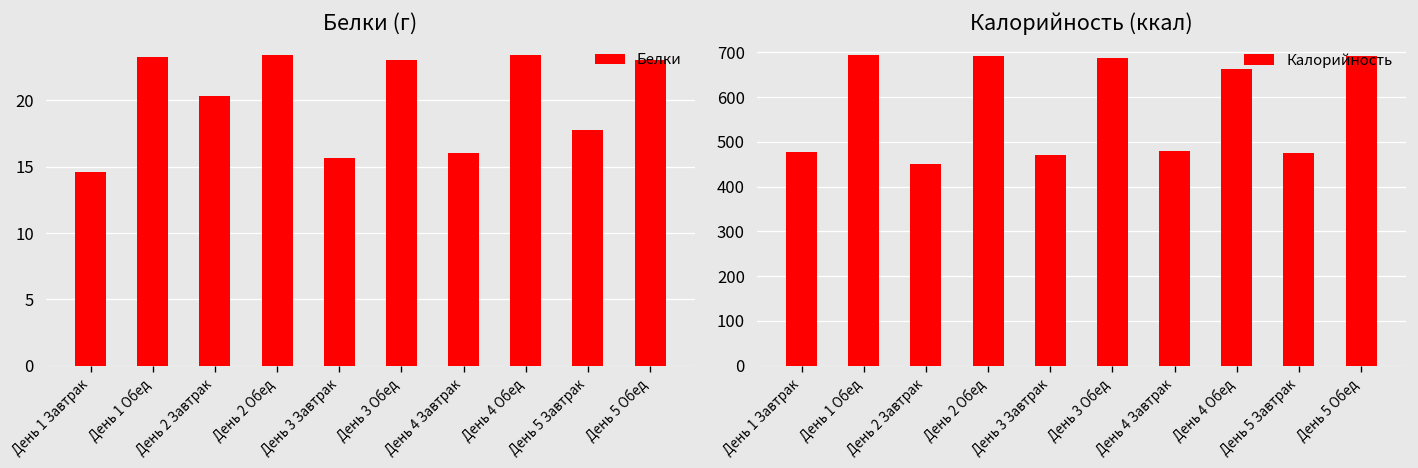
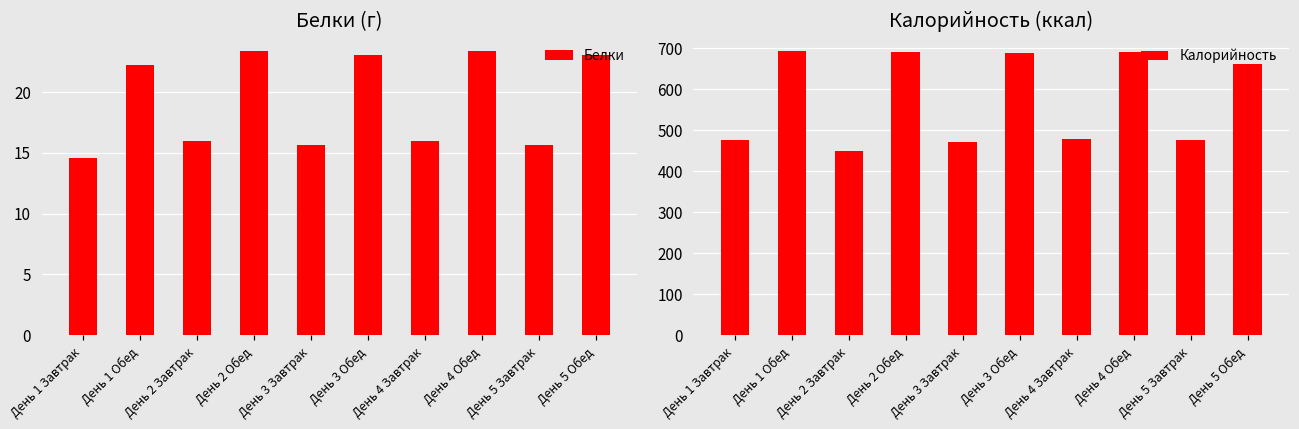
  {
    "Белки (г)": {
      "День 1 Завтрак": 14.6,
-     "День 1 Обед": 23.2,
-     "День 2 Завтрак": 20.3,
+     "День 1 Обед": 22.2,
+     "День 2 Завтрак": 16.0,
      "День 2 Обед": 23.4,
      "День 3 Завтрак": 15.7,
      "День 3 Обед": 23.0,
      "День 4 Завтрак": 16.0,
      "День 4 Обед": 23.4,
-     "День 5 Завтрак": 17.8,
+     "День 5 Завтрак": 15.7,
      "День 5 Обед": 23.0
    },
    "Калорийность (ккал)": {
      "День 1 Завтрак": 480,
      "День 1 Обед": 690,
      "День 2 Завтрак": 450,
      "День 2 Обед": 690,
      "День 3 Завтрак": 470,
      "День 3 Обед": 690,
      "День 4 Завтрак": 480,
-     "День 4 Обед": 660,
+     "День 4 Обед": 690,
      "День 5 Завтрак": 480,
-     "День 5 Обед": 690
+     "День 5 Обед": 660
    }
  }
